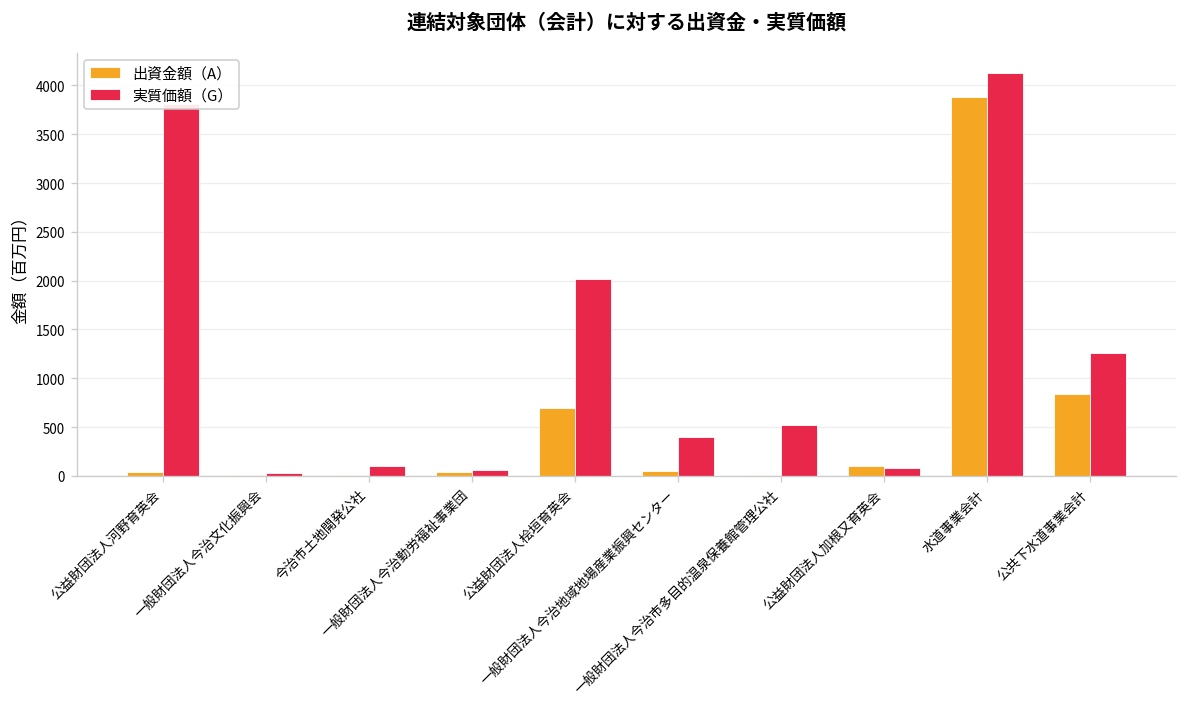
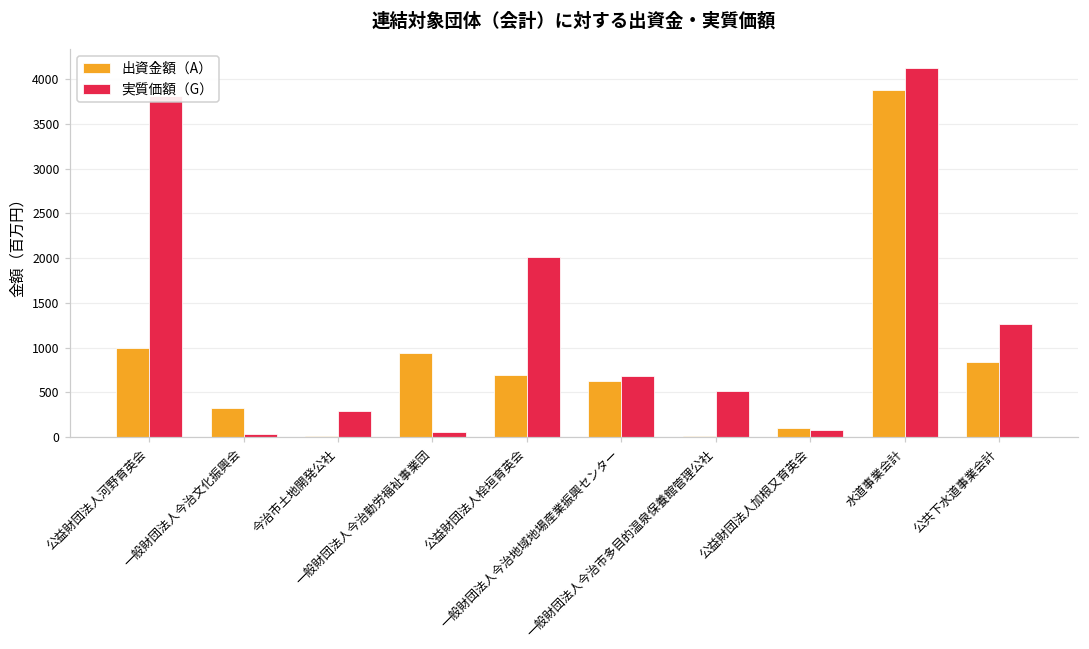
  {
    "出資金額（A）": {
-     "公益財団法人河野育英会": 0,
-     "一般財団法人今治文化振興会": 0,
-     "一般財団法人今治勤労福祉事業団": 0,
+     "公益財団法人河野育英会": 1000,
+     "一般財団法人今治文化振興会": 300,
+     "一般財団法人今治勤労福祉事業団": 900,
      "公益財団法人桧垣育英会": 700,
-     "一般財団法人今治地域地場産業振興センター": 100,
+     "一般財団法人今治地域地場産業振興センター": 600,
      "公益財団法人加根又育英会": 100,
      "水道事業会計": 3900,
      "公共下水道事業会計": 800
    },
    "実質価額（G）": {
      "一般財団法人今治文化振興会": 0,
-     "今治市土地開発公社": 100,
+     "今治市土地開発公社": 300,
      "一般財団法人今治勤労福祉事業団": 100,
      "公益財団法人桧垣育英会": 2000,
-     "一般財団法人今治地域地場産業振興センター": 400,
+     "一般財団法人今治地域地場産業振興センター": 700,
      "一般財団法人今治市多目的温泉保養館管理公社": 500,
      "公益財団法人加根又育英会": 100,
      "水道事業会計": 4100,
      "公共下水道事業会計": 1300
    }
  }
